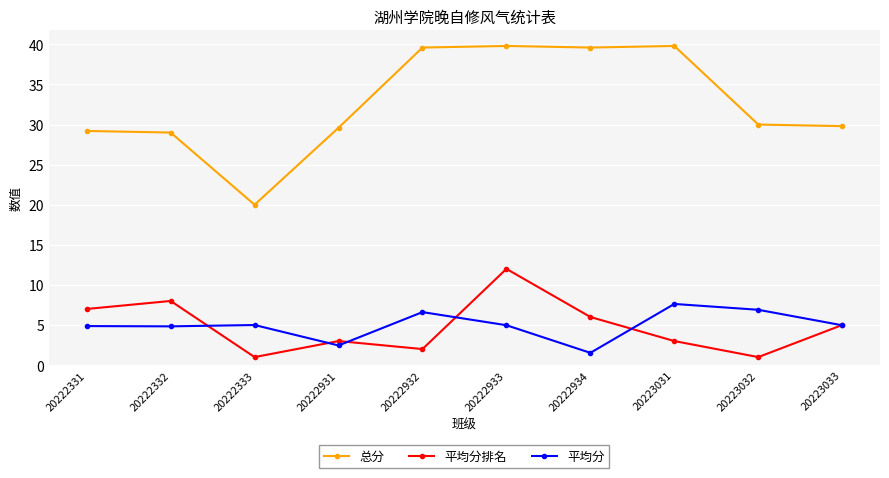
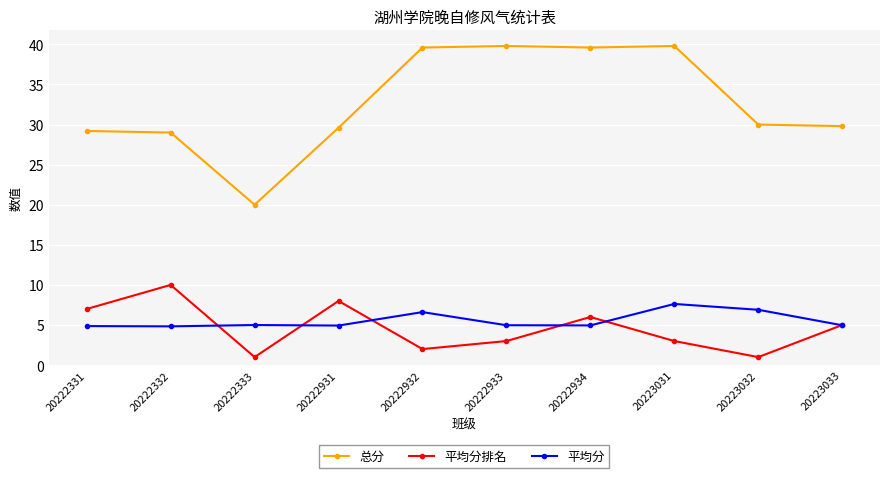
  {
    "总分": {
      "20222331": 29,
      "20222332": 29,
      "20222333": 20,
      "20222931": 30,
      "20222932": 40,
      "20222933": 40,
      "20222934": 40,
      "20223031": 40,
      "20223032": 30,
      "20223033": 30
    },
    "平均分排名": {
      "20222331": 7,
-     "20222332": 8,
+     "20222332": 10,
      "20222333": 1,
-     "20222931": 3,
+     "20222931": 8,
      "20222932": 2,
-     "20222933": 12,
+     "20222933": 3,
      "20222934": 6,
      "20223031": 3,
      "20223032": 1
    },
    "平均分": {
      "20222331": 5,
      "20222332": 5,
      "20222333": 5,
-     "20222931": 2,
+     "20222931": 5,
      "20222932": 7,
      "20222933": 5,
-     "20222934": 2,
+     "20222934": 5,
      "20223031": 8,
      "20223032": 7
    }
  }
